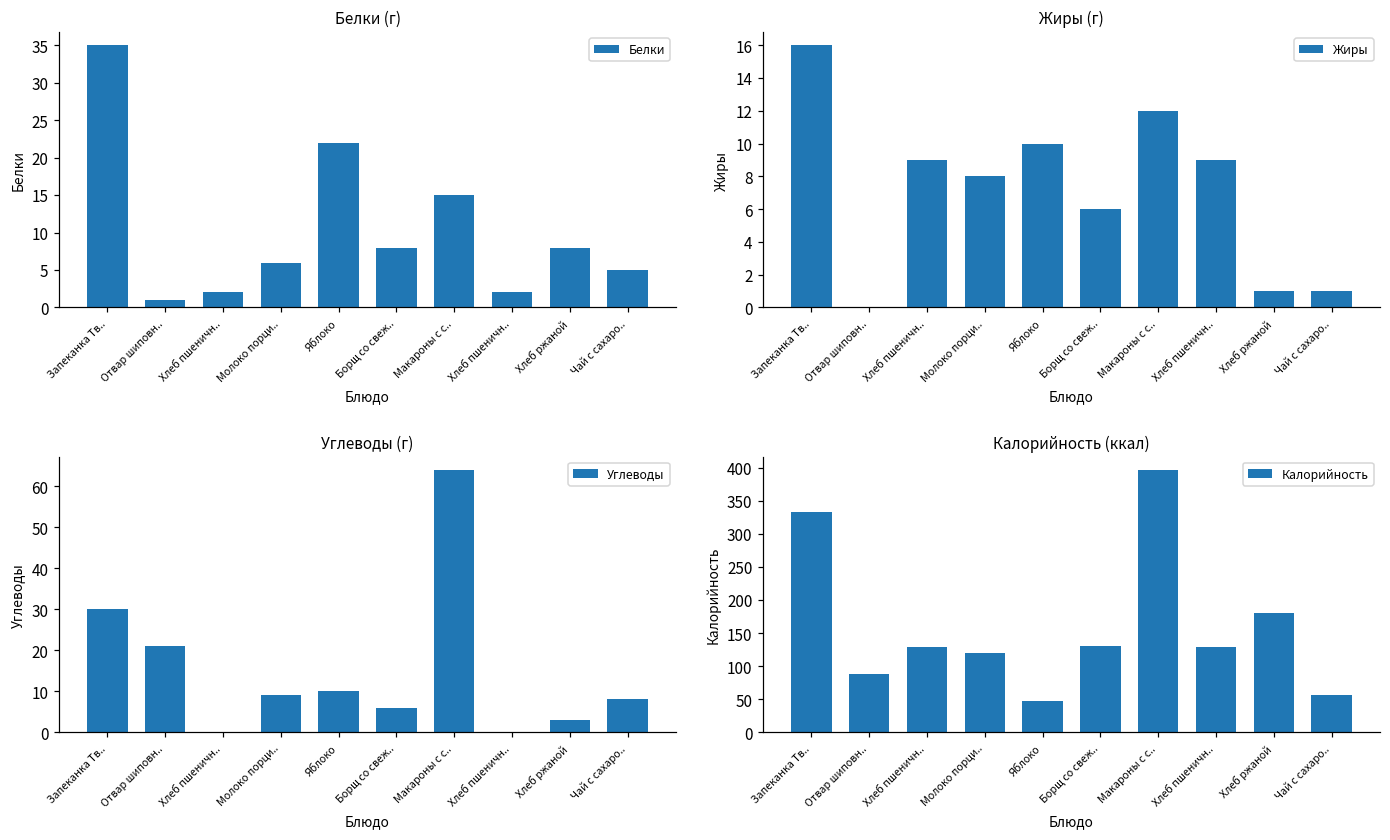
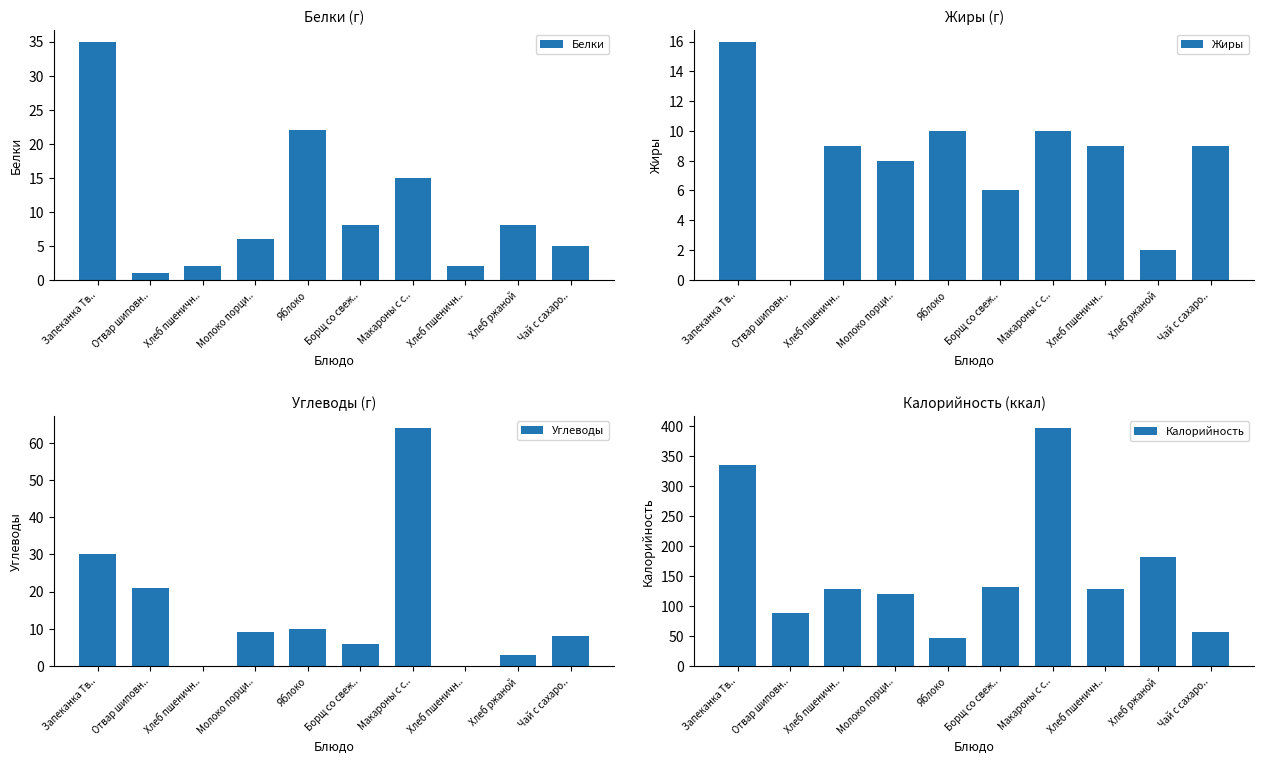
  {
    "Белки (г)": {
      "Запеканка Тв..": 35,
      "Отвар шиповн..": 1,
      "Молоко порци..": 6,
      "Яблоко": 22,
      "Борщ со свеж..": 8,
      "Макароны с с..": 15,
      "Хлеб ржаной": 8,
      "Чай с сахаро..": 5
    },
    "Жиры (г)": {
      "Запеканка Тв..": 16,
      "Отвар шиповн..": 0,
      "Молоко порци..": 8,
      "Яблоко": 10,
      "Борщ со свеж..": 6,
-     "Макароны с с..": 12,
-     "Хлеб ржаной": 1,
-     "Чай с сахаро..": 1
+     "Макароны с с..": 10,
+     "Хлеб ржаной": 2,
+     "Чай с сахаро..": 9
    },
    "Углеводы (г)": {
      "Запеканка Тв..": 30,
      "Отвар шиповн..": 21,
      "Молоко порци..": 9,
      "Яблоко": 10,
      "Борщ со свеж..": 6,
      "Макароны с с..": 64,
      "Хлеб ржаной": 3,
      "Чай с сахаро..": 8
    },
    "Калорийность (ккал)": {
      "Запеканка Тв..": 330,
      "Отвар шиповн..": 90,
      "Молоко порци..": 120,
      "Яблоко": 50,
      "Борщ со свеж..": 130,
      "Макароны с с..": 400,
      "Хлеб ржаной": 180,
      "Чай с сахаро..": 60
    }
  }
